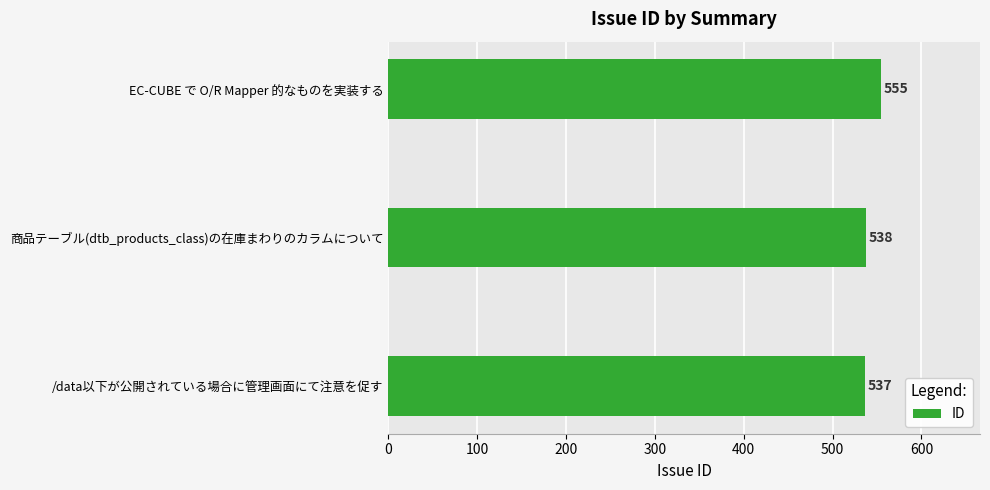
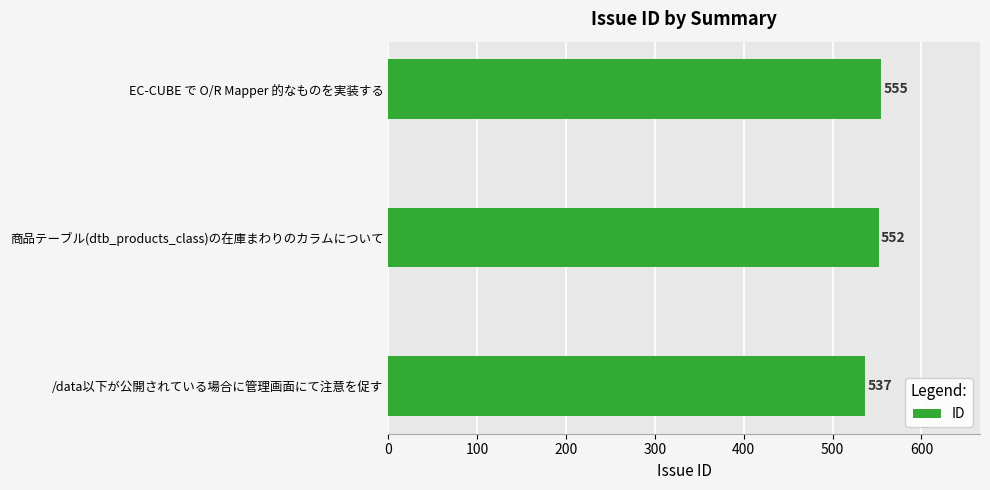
  {
    "EC-CUBE で O/R Mapper 的なものを実装する": 555,
-   "商品テーブル(dtb_products_class)の在庫まわりのカラムについて": 538,
+   "商品テーブル(dtb_products_class)の在庫まわりのカラムについて": 552,
    "/data以下が公開されている場合に管理画面にて注意を促す": 537
  }
